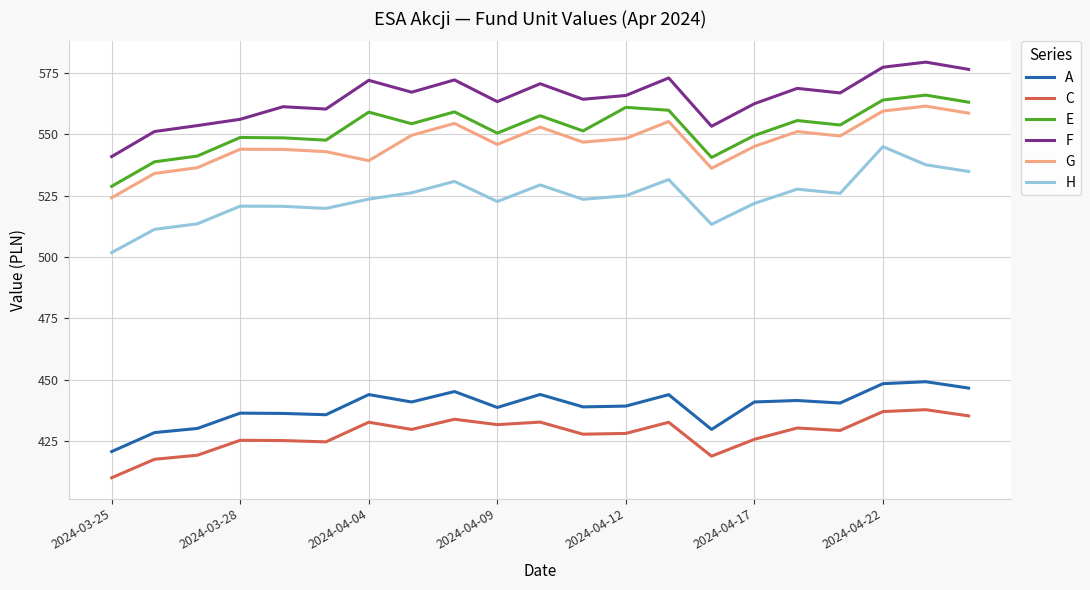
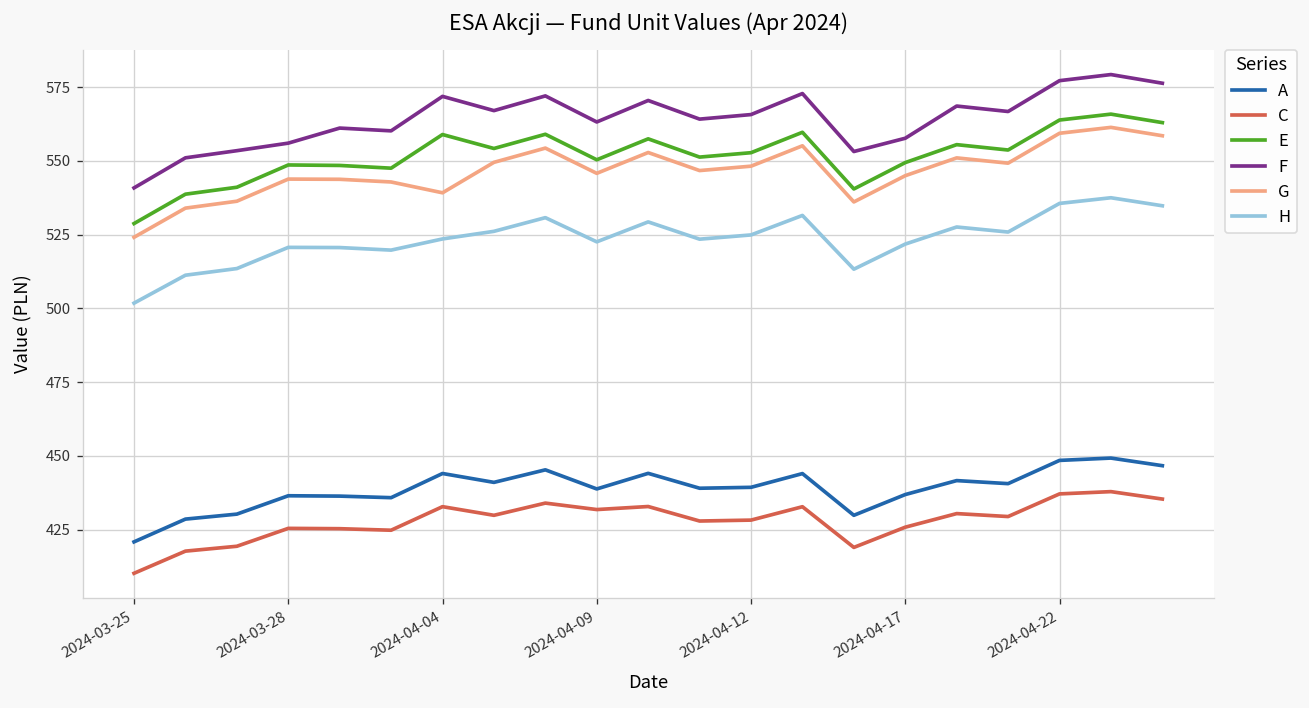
  {
    "A": {
      "2024-03-25": 421,
      "2024-03-28": 436,
      "2024-04-04": 444,
      "2024-04-09": 439,
      "2024-04-12": 439,
-     "2024-04-17": 441,
+     "2024-04-17": 437,
      "2024-04-22": 448
    },
    "C": {
      "2024-03-25": 410,
      "2024-03-28": 425,
      "2024-04-04": 433,
      "2024-04-09": 432,
      "2024-04-12": 428,
      "2024-04-17": 426,
      "2024-04-22": 437
    },
    "E": {
      "2024-03-25": 529,
      "2024-03-28": 549,
      "2024-04-04": 559,
      "2024-04-09": 550,
-     "2024-04-12": 561,
+     "2024-04-12": 553,
      "2024-04-17": 549,
      "2024-04-22": 564
    },
    "F": {
      "2024-03-25": 541,
      "2024-03-28": 556,
      "2024-04-04": 572,
      "2024-04-09": 563,
      "2024-04-12": 566,
-     "2024-04-17": 562,
+     "2024-04-17": 558,
      "2024-04-22": 577
    },
    "G": {
      "2024-03-25": 524,
      "2024-03-28": 544,
      "2024-04-04": 539,
      "2024-04-09": 546,
      "2024-04-12": 548,
      "2024-04-17": 545,
      "2024-04-22": 559
    },
    "H": {
      "2024-03-25": 502,
      "2024-03-28": 521,
      "2024-04-04": 524,
      "2024-04-09": 523,
      "2024-04-12": 525,
      "2024-04-17": 522,
-     "2024-04-22": 545
+     "2024-04-22": 536
    }
  }
